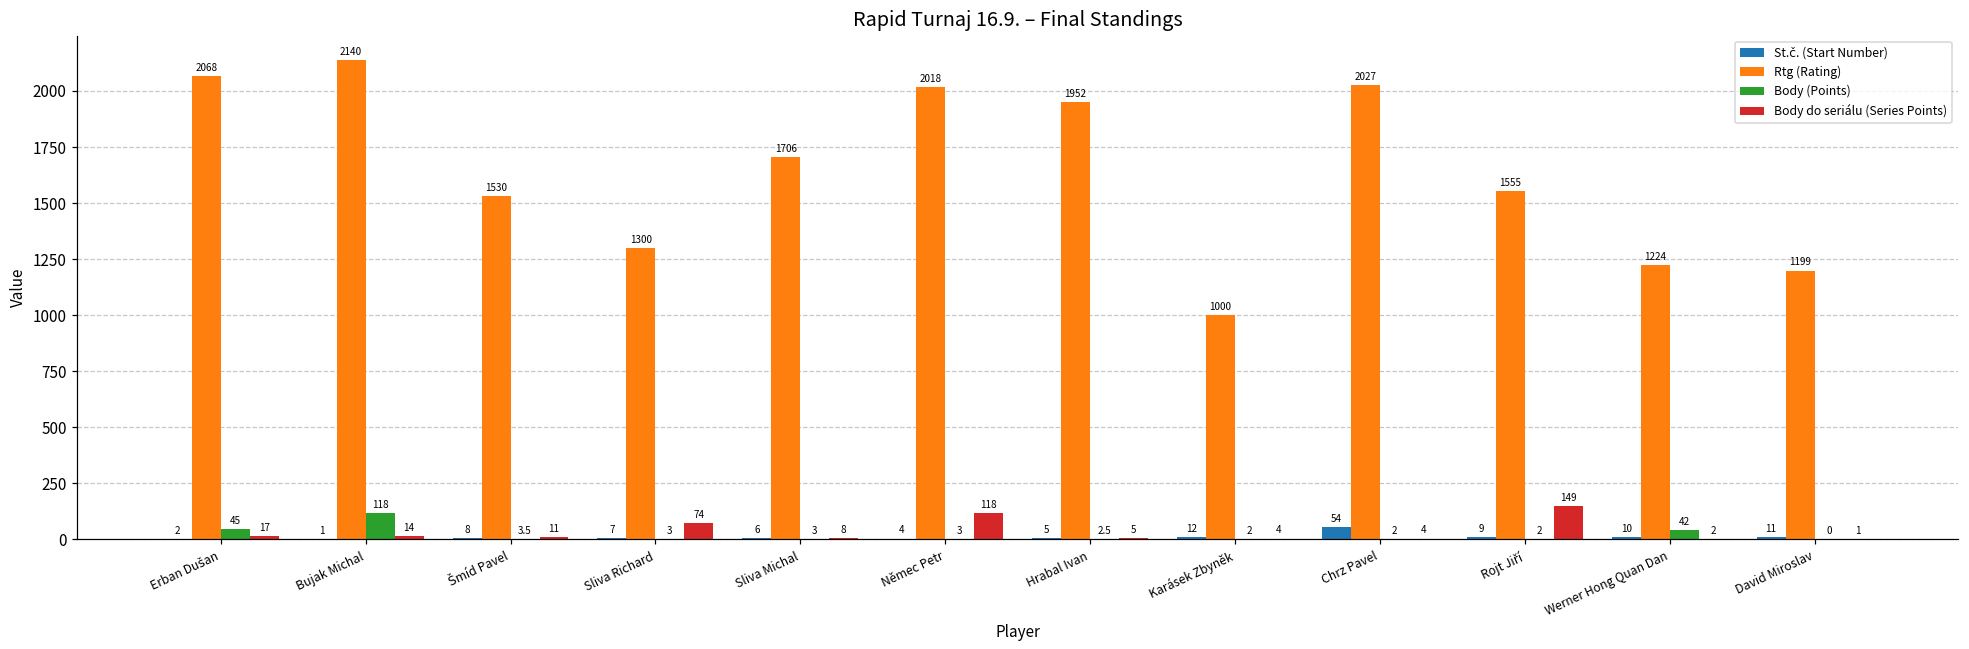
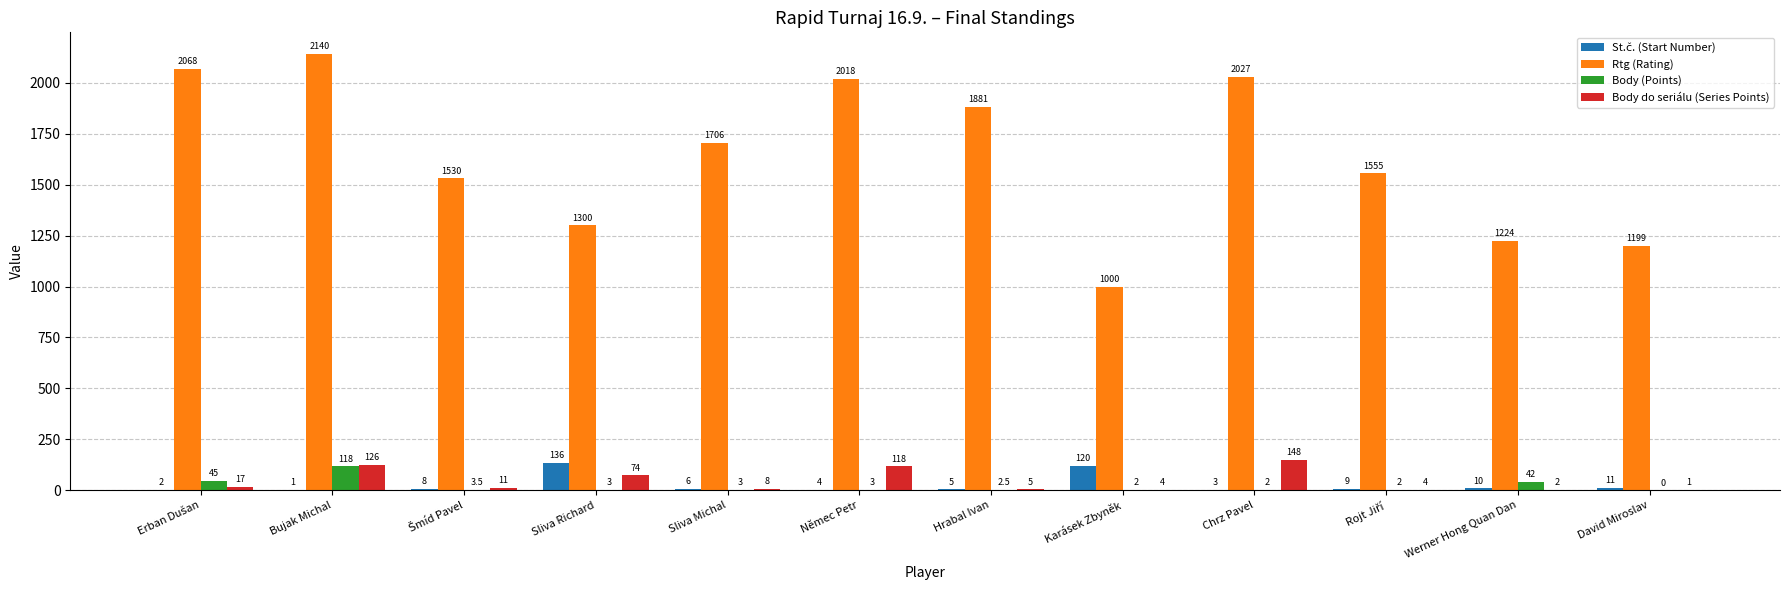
  {
    "St.č. (Start Number)": {
      "Erban Dušan": 2,
      "Bujak Michal": 1,
      "Šmíd Pavel": 8,
-     "Sliva Richard": 7,
+     "Sliva Richard": 136,
      "Sliva Michal": 6,
      "Němec Petr": 4,
      "Hrabal Ivan": 5,
-     "Karásek Zbyněk": 12,
-     "Chrz Pavel": 54,
+     "Karásek Zbyněk": 120,
+     "Chrz Pavel": 3,
      "Rojt Jiří": 9,
      "Werner Hong Quan Dan": 10,
      "David Miroslav": 11
    },
    "Rtg (Rating)": {
      "Erban Dušan": 2068,
      "Bujak Michal": 2140,
      "Šmíd Pavel": 1530,
      "Sliva Richard": 1300,
      "Sliva Michal": 1706,
      "Němec Petr": 2018,
-     "Hrabal Ivan": 1952,
+     "Hrabal Ivan": 1881,
      "Karásek Zbyněk": 1000,
      "Chrz Pavel": 2027,
      "Rojt Jiří": 1555,
      "Werner Hong Quan Dan": 1224,
      "David Miroslav": 1199
    },
    "Body (Points)": {
      "Erban Dušan": 45,
      "Bujak Michal": 118,
      "Šmíd Pavel": 3.5,
      "Sliva Richard": 3,
      "Sliva Michal": 3,
      "Němec Petr": 3,
      "Hrabal Ivan": 2.5,
      "Karásek Zbyněk": 2,
      "Chrz Pavel": 2,
      "Rojt Jiří": 2,
      "Werner Hong Quan Dan": 42,
      "David Miroslav": 0
    },
    "Body do seriálu (Series Points)": {
      "Erban Dušan": 17,
-     "Bujak Michal": 14,
+     "Bujak Michal": 126,
      "Šmíd Pavel": 11,
      "Sliva Richard": 74,
      "Sliva Michal": 8,
      "Němec Petr": 118,
      "Hrabal Ivan": 5,
      "Karásek Zbyněk": 4,
-     "Chrz Pavel": 4,
-     "Rojt Jiří": 149,
+     "Chrz Pavel": 148,
+     "Rojt Jiří": 4,
      "Werner Hong Quan Dan": 2,
      "David Miroslav": 1
    }
  }
